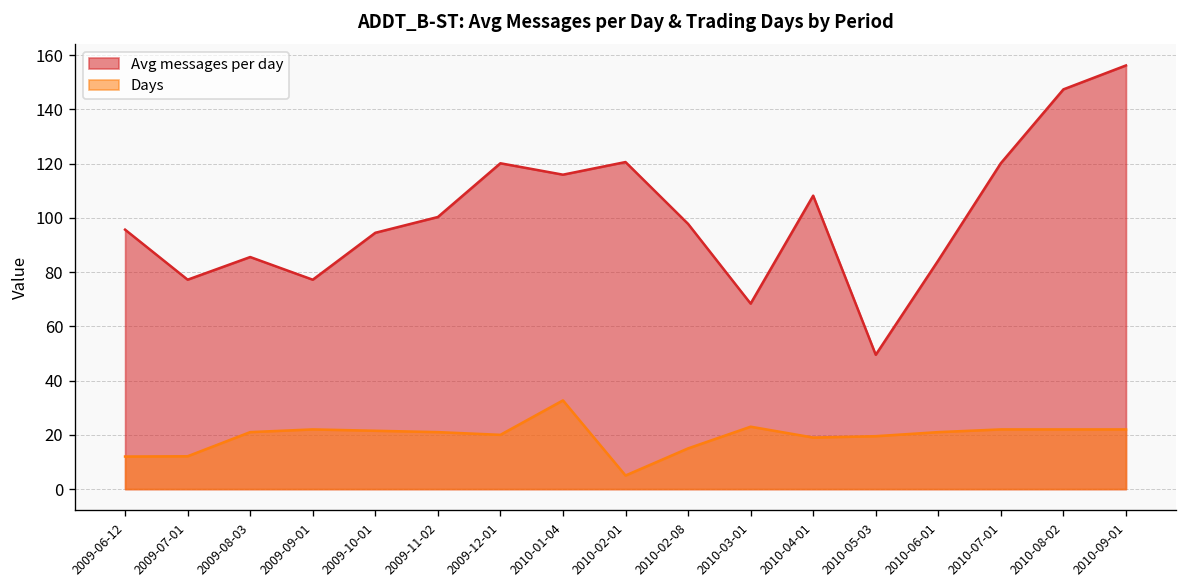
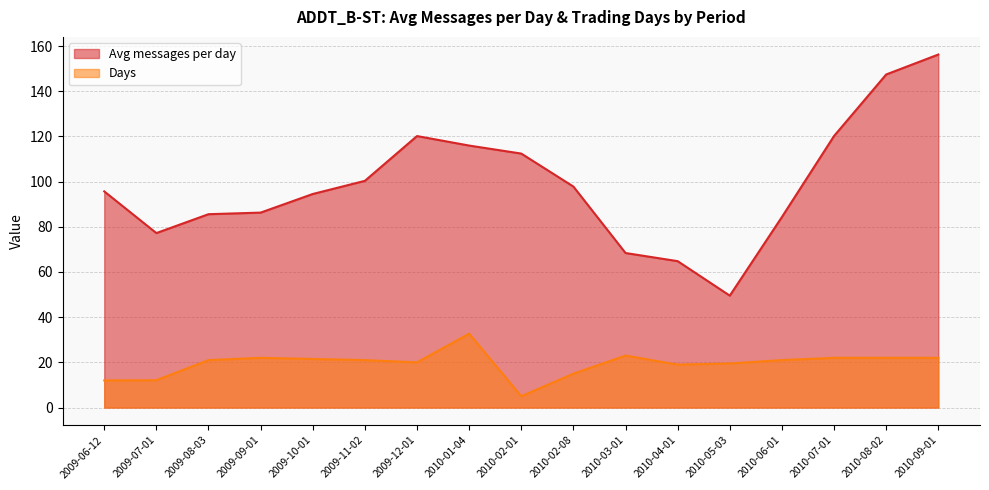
  {
    "Avg messages per day": {
      "2009-06-12": 96,
      "2009-07-01": 77,
      "2009-08-03": 86,
-     "2009-09-01": 77,
+     "2009-09-01": 86,
      "2009-10-01": 95,
      "2009-11-02": 100,
      "2009-12-01": 120,
      "2010-01-04": 116,
-     "2010-02-01": 121,
+     "2010-02-01": 112,
      "2010-02-08": 98,
      "2010-03-01": 68,
-     "2010-04-01": 108,
+     "2010-04-01": 65,
      "2010-05-03": 50,
      "2010-06-01": 84,
      "2010-07-01": 120,
      "2010-08-02": 147,
      "2010-09-01": 156
    },
    "Days": {
      "2009-06-12": 12,
      "2009-07-01": 12,
      "2009-08-03": 21,
      "2009-09-01": 22,
      "2009-10-01": 22,
      "2009-11-02": 21,
      "2009-12-01": 20,
      "2010-01-04": 33,
      "2010-02-01": 5,
      "2010-02-08": 15,
      "2010-03-01": 23,
      "2010-04-01": 19,
      "2010-05-03": 20,
      "2010-06-01": 21,
      "2010-07-01": 22,
      "2010-08-02": 22,
      "2010-09-01": 22
    }
  }
